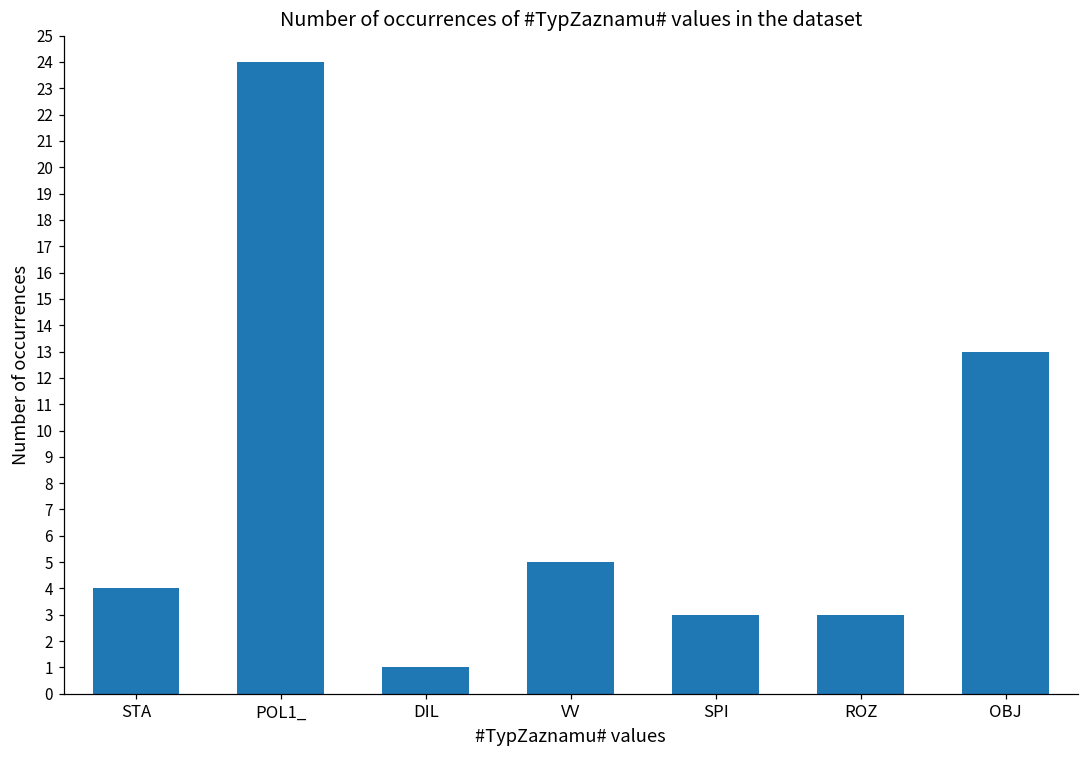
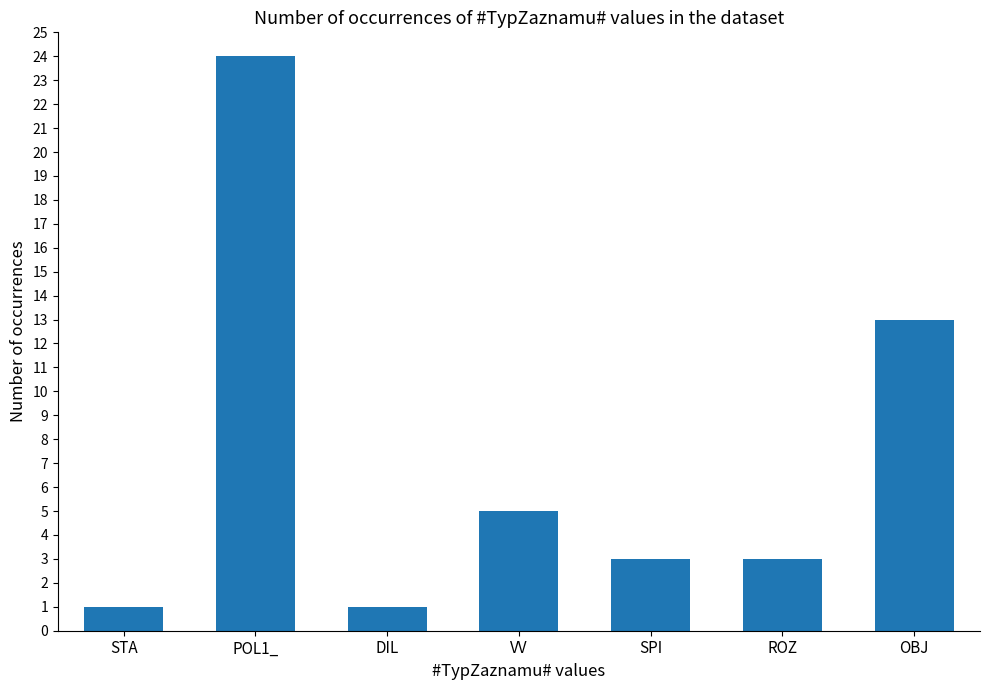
  {
-   "STA": 4,
+   "STA": 1,
    "POL1_": 24,
    "DIL": 1,
    "VV": 5,
    "SPI": 3,
    "ROZ": 3,
    "OBJ": 13
  }
